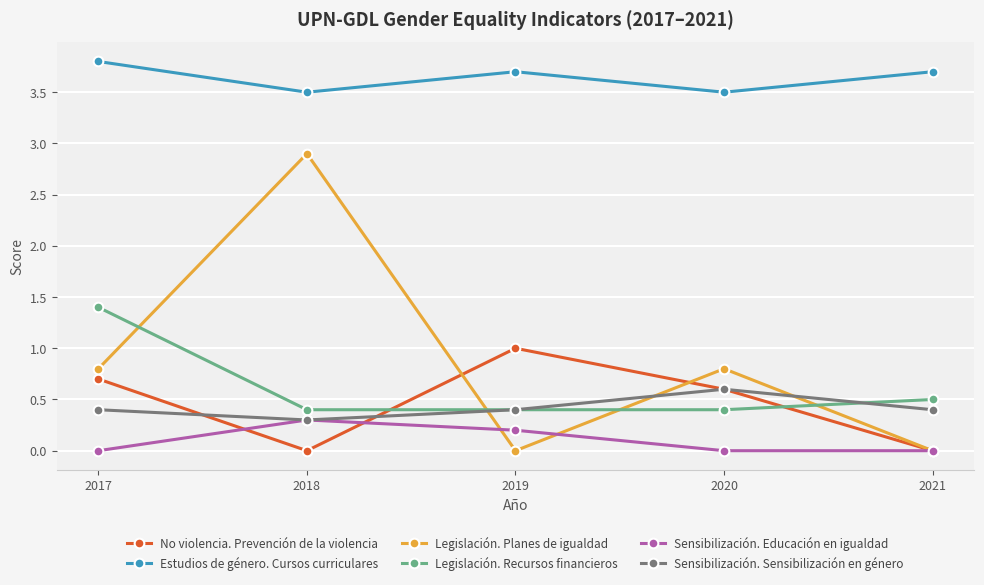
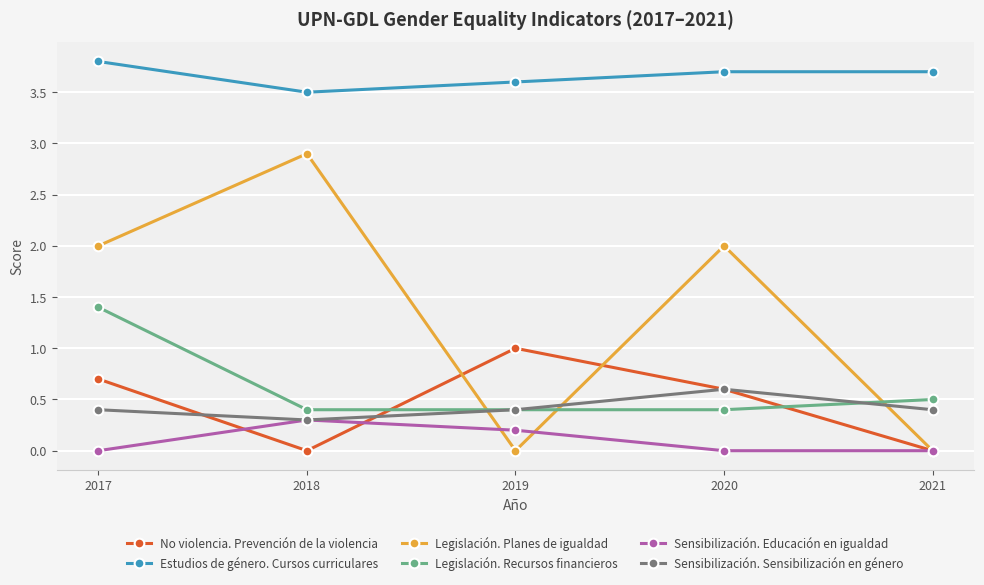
  {
    "No violencia. Prevención de la violencia": {
      "2017": 0.7,
      "2018": 0.0,
      "2019": 1.0
    },
    "Estudios de género. Cursos curriculares": {
      "2017": 3.8,
      "2018": 3.5,
-     "2019": 3.7,
-     "2020": 3.5,
+     "2019": 3.6,
+     "2020": 3.7,
      "2021": 3.7
    },
    "Legislación. Planes de igualdad": {
-     "2017": 0.8,
+     "2017": 2.0,
      "2018": 2.9,
      "2019": 0.0,
-     "2020": 0.8
+     "2020": 2.0
    },
    "Sensibilización. Educación en igualdad": {
      "2017": 0.0,
      "2019": 0.2,
      "2020": 0.0
    }
  }
